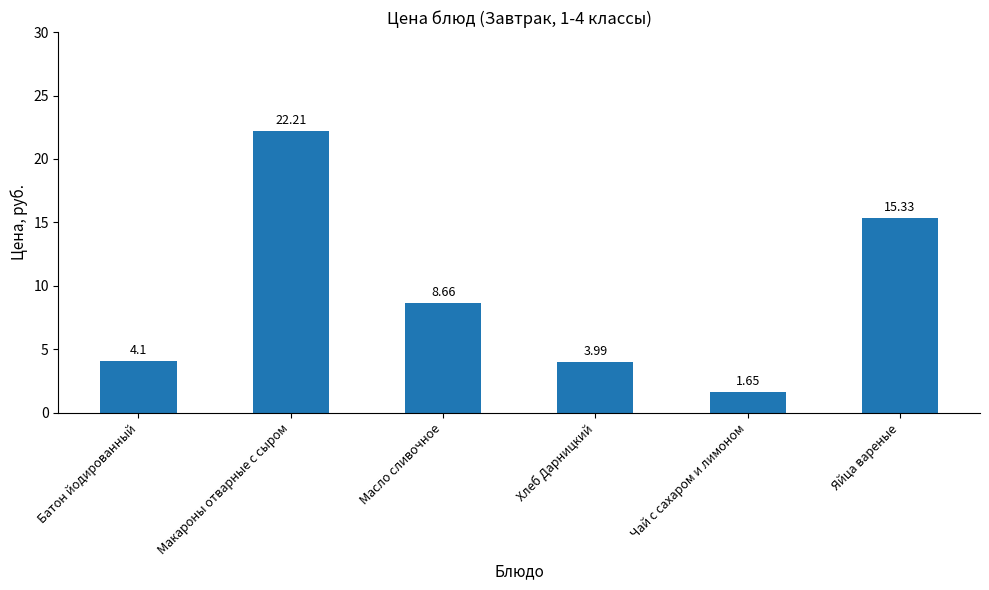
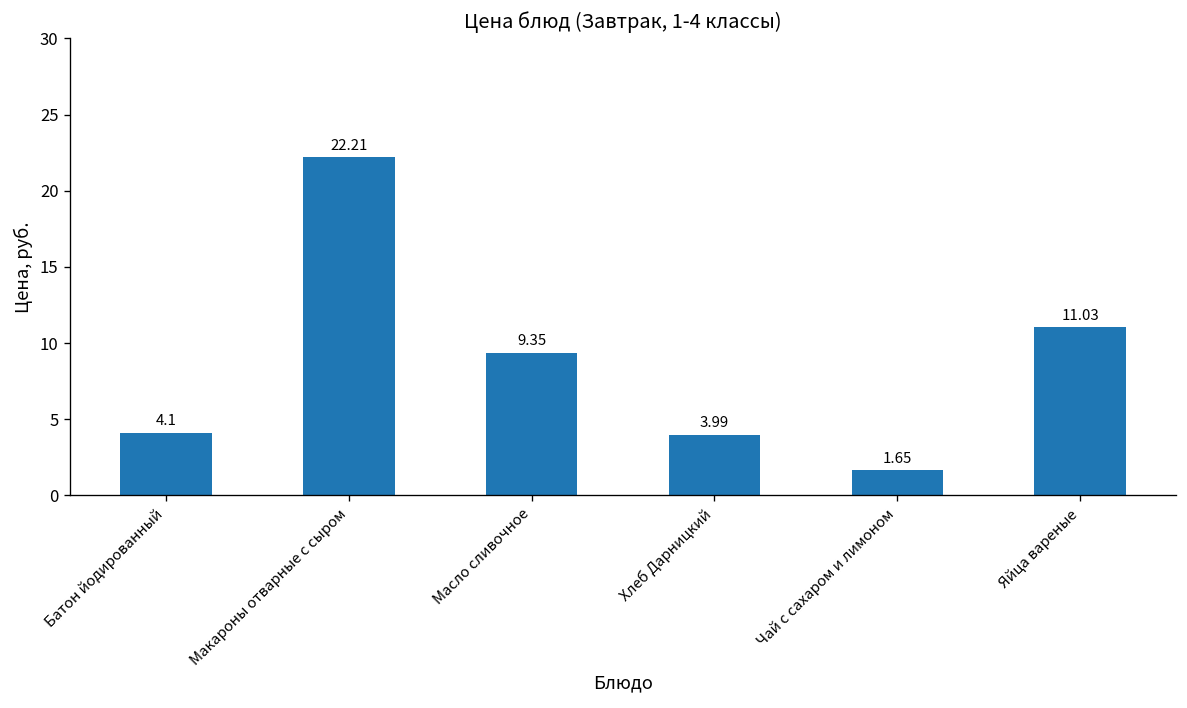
  {
    "Батон йодированный": 4.1,
    "Макароны отварные с сыром": 22.21,
-   "Масло сливочное": 8.66,
+   "Масло сливочное": 9.35,
    "Хлеб Дарницкий": 3.99,
    "Чай с сахаром и лимоном": 1.65,
-   "Яйца вареные": 15.33
+   "Яйца вареные": 11.03
  }
